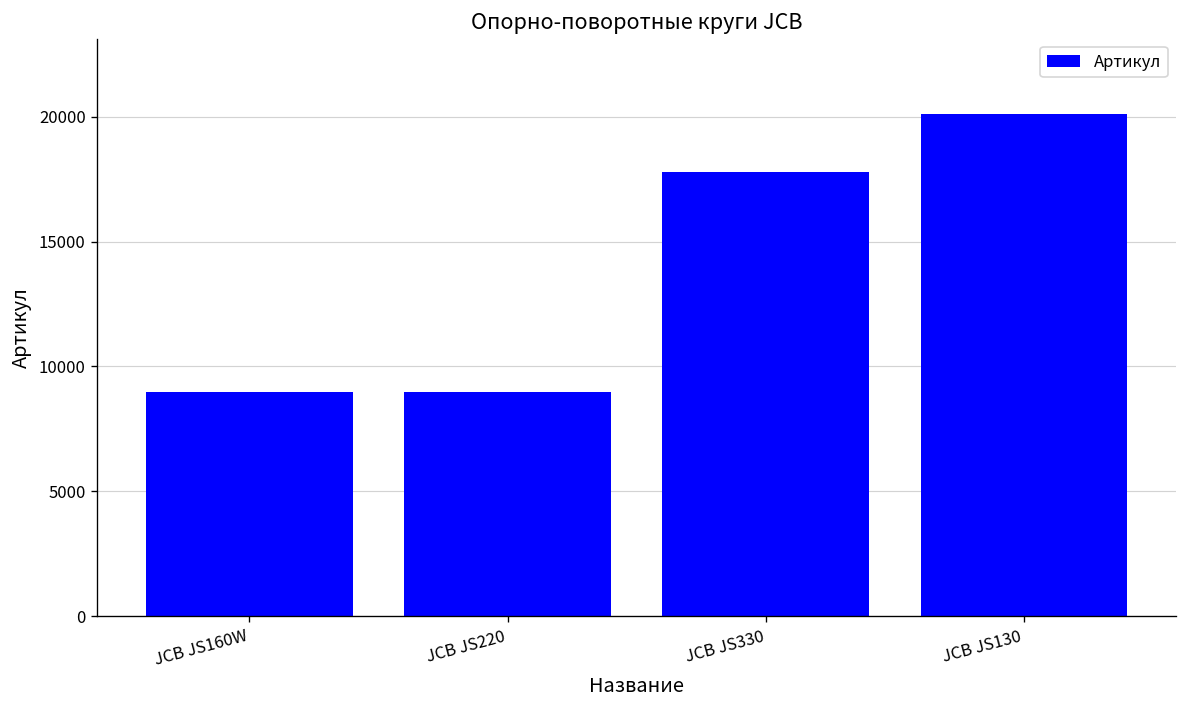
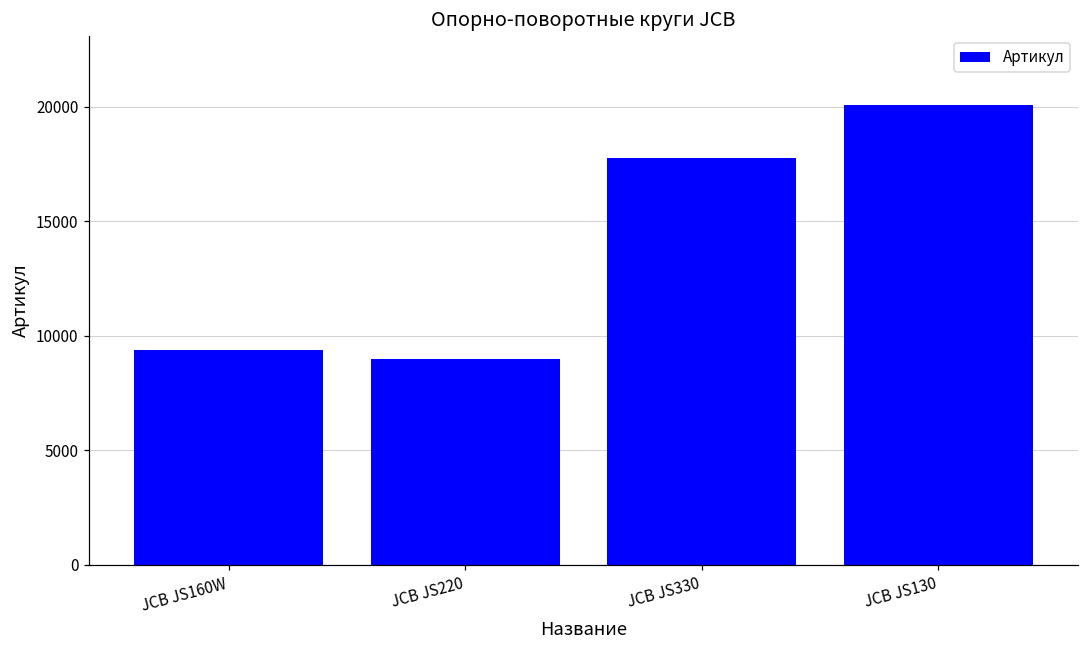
  {
-   "JCB JS160W": 9000,
+   "JCB JS160W": 9400,
    "JCB JS220": 9000,
    "JCB JS330": 17800,
    "JCB JS130": 20100
  }
